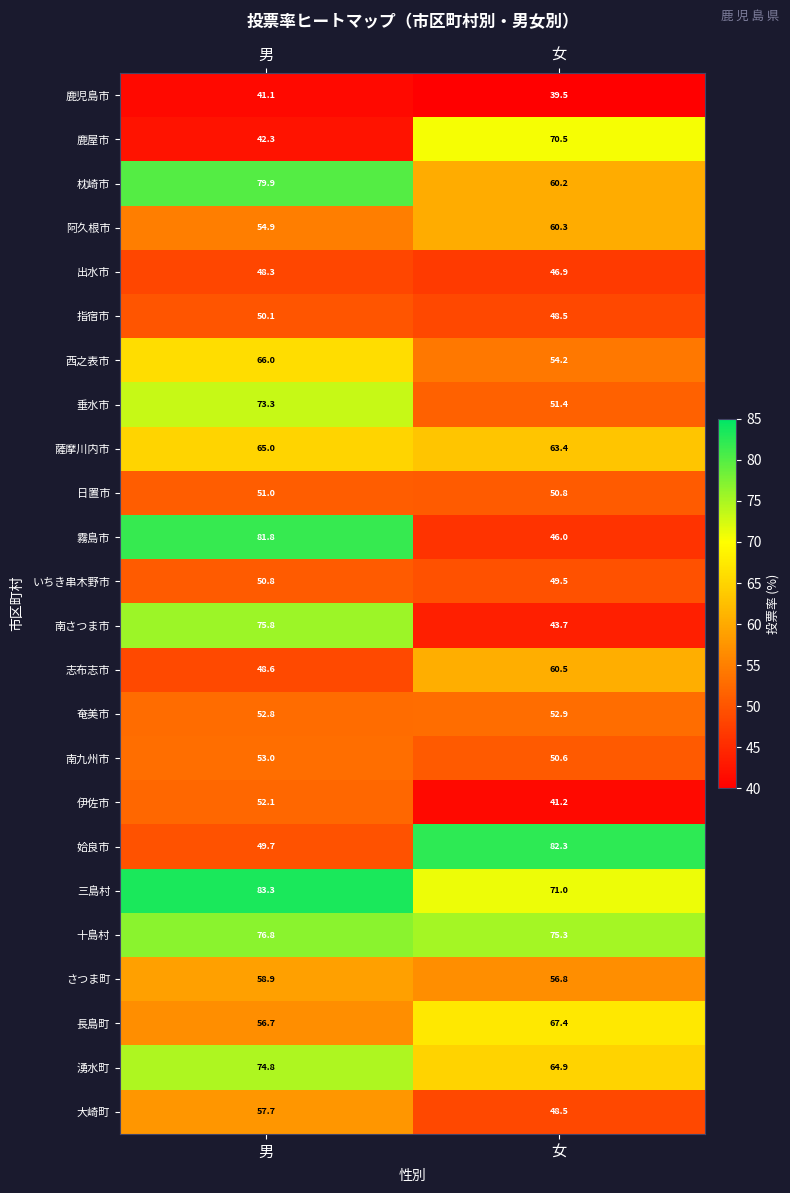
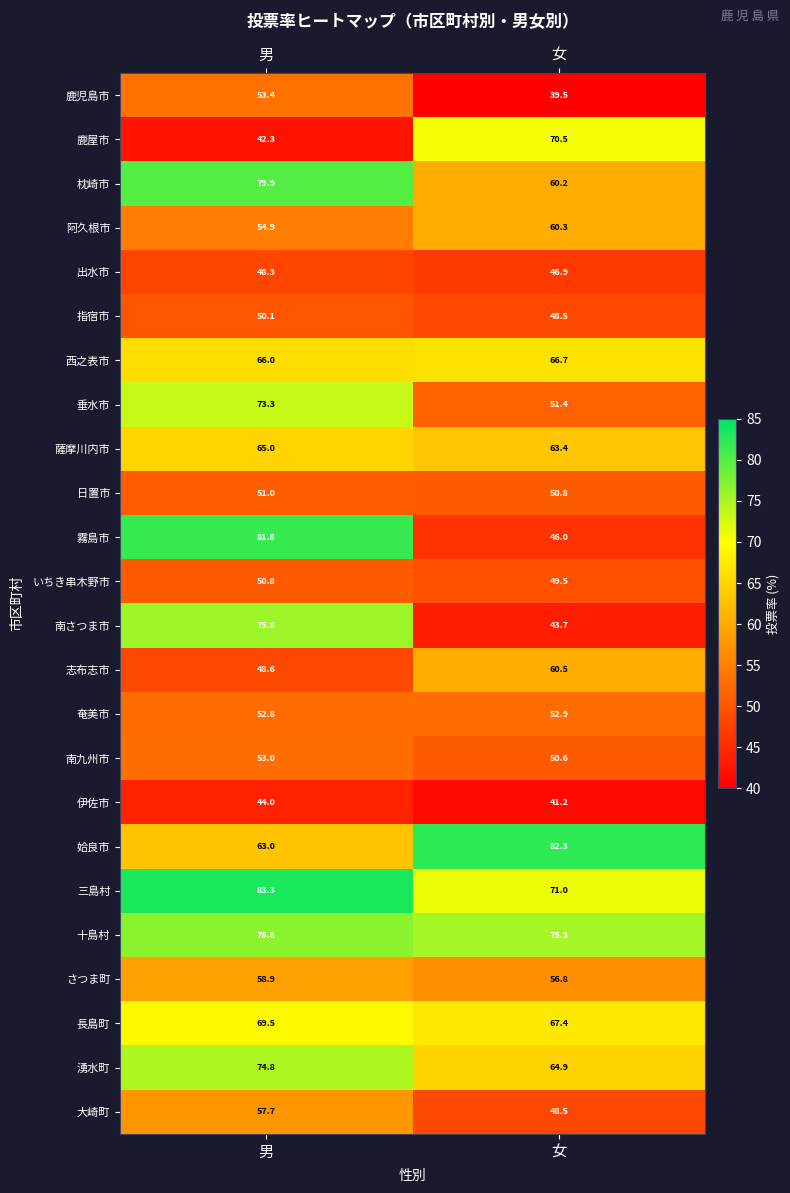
  {
    "鹿児島市": {
-     "男": 41.1,
+     "男": 53.4,
      "女": 39.5
    },
    "鹿屋市": {
      "男": 42.3,
      "女": 70.5
    },
    "枕崎市": {
      "男": 79.9,
      "女": 60.2
    },
    "阿久根市": {
      "男": 54.9,
      "女": 60.3
    },
    "出水市": {
      "男": 48.3,
      "女": 46.9
    },
    "指宿市": {
      "男": 50.1,
      "女": 48.5
    },
    "西之表市": {
      "男": 66.0,
-     "女": 54.2
+     "女": 66.7
    },
    "垂水市": {
      "男": 73.3,
      "女": 51.4
    },
    "薩摩川内市": {
      "男": 65.0,
      "女": 63.4
    },
    "日置市": {
      "男": 51.0,
      "女": 50.8
    },
    "霧島市": {
      "男": 81.8,
      "女": 46.0
    },
    "いちき串木野市": {
      "男": 50.8,
      "女": 49.5
    },
    "南さつま市": {
      "男": 75.8,
      "女": 43.7
    },
    "志布志市": {
      "男": 48.6,
      "女": 60.5
    },
    "奄美市": {
      "男": 52.8,
      "女": 52.9
    },
    "南九州市": {
      "男": 53.0,
      "女": 50.6
    },
    "伊佐市": {
-     "男": 52.1,
+     "男": 44.0,
      "女": 41.2
    },
    "姶良市": {
-     "男": 49.7,
+     "男": 63.0,
      "女": 82.3
    },
    "三島村": {
      "男": 83.3,
      "女": 71.0
    },
    "十島村": {
      "男": 76.8,
      "女": 75.3
    },
    "さつま町": {
      "男": 58.9,
      "女": 56.8
    },
    "長島町": {
-     "男": 56.7,
+     "男": 69.5,
      "女": 67.4
    },
    "湧水町": {
      "男": 74.8,
      "女": 64.9
    },
    "大崎町": {
      "男": 57.7,
      "女": 48.5
    }
  }
